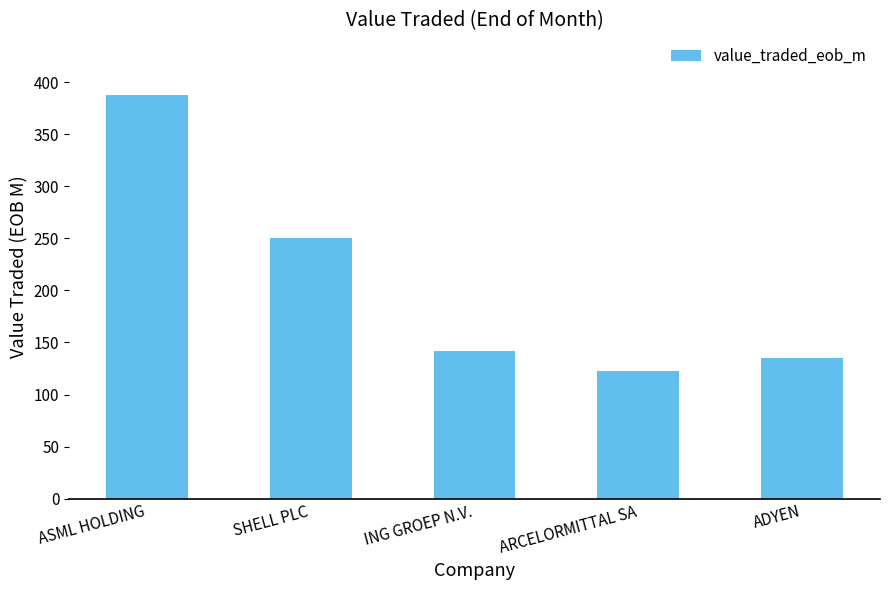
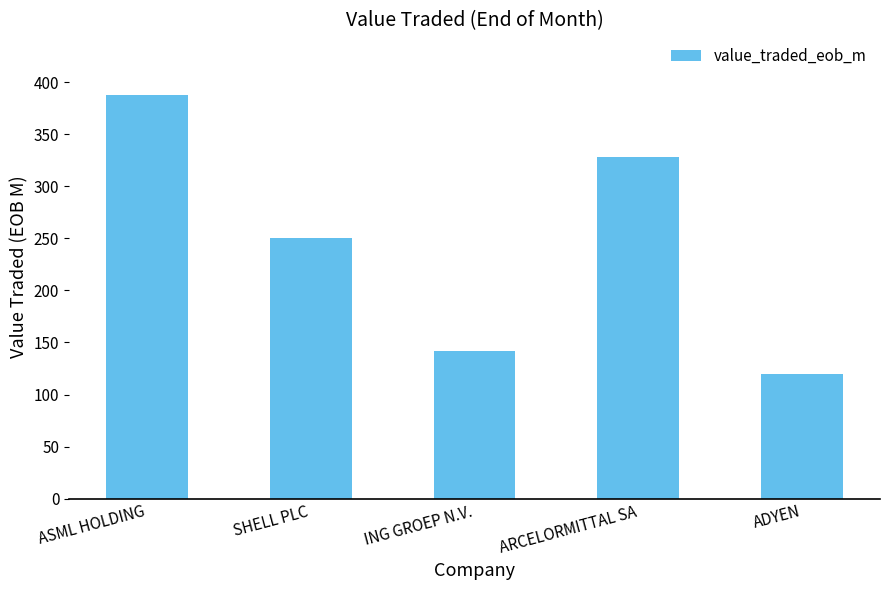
  {
    "ASML HOLDING": 388,
    "SHELL PLC": 250,
    "ING GROEP N.V.": 142,
-   "ARCELORMITTAL SA": 122,
-   "ADYEN": 135
+   "ARCELORMITTAL SA": 328,
+   "ADYEN": 120
  }
